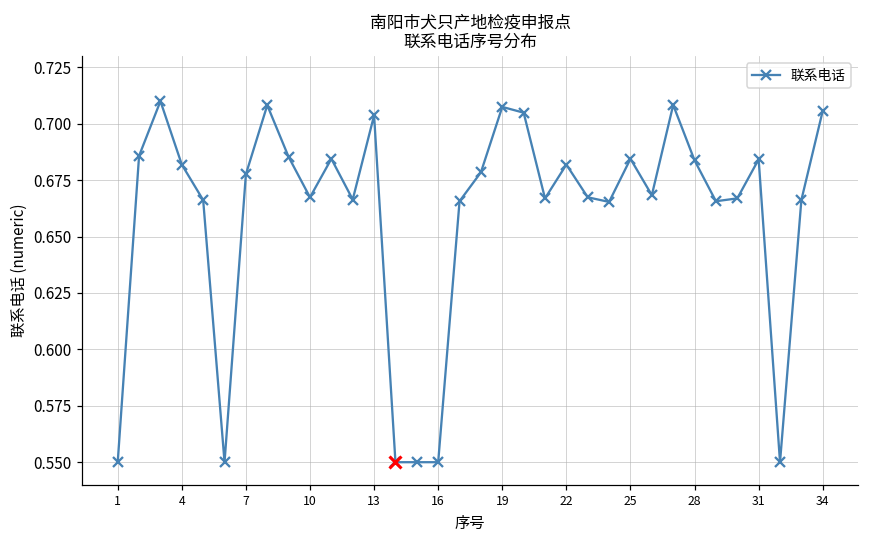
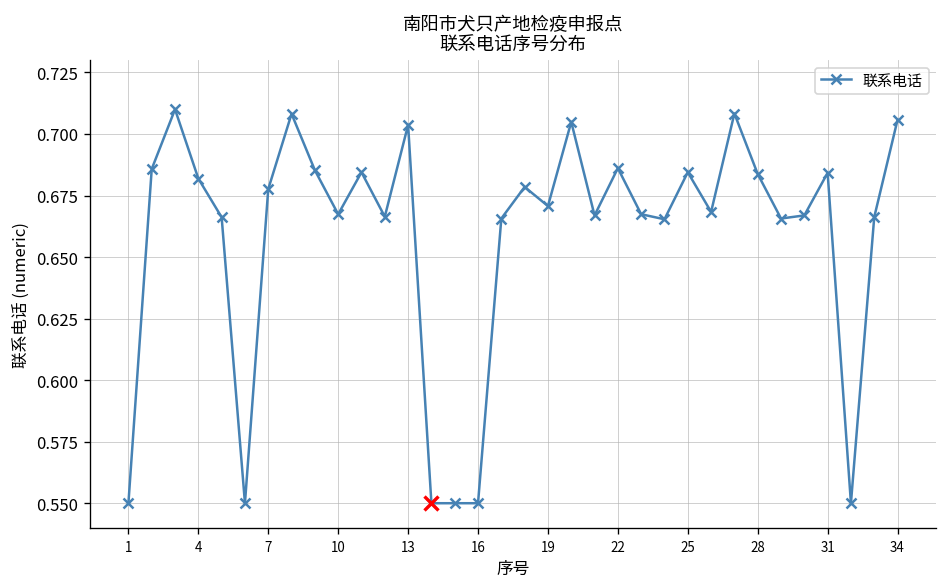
  {
    "联系电话": {
      "1": 0.550,
      "4": 0.682,
      "7": 0.678,
      "10": 0.667,
      "13": 0.704,
      "16": 0.550,
-     "19": 0.707,
-     "22": 0.682,
+     "19": 0.671,
+     "22": 0.686,
      "25": 0.684,
      "28": 0.684,
      "31": 0.684,
      "34": 0.706
    }
  }
